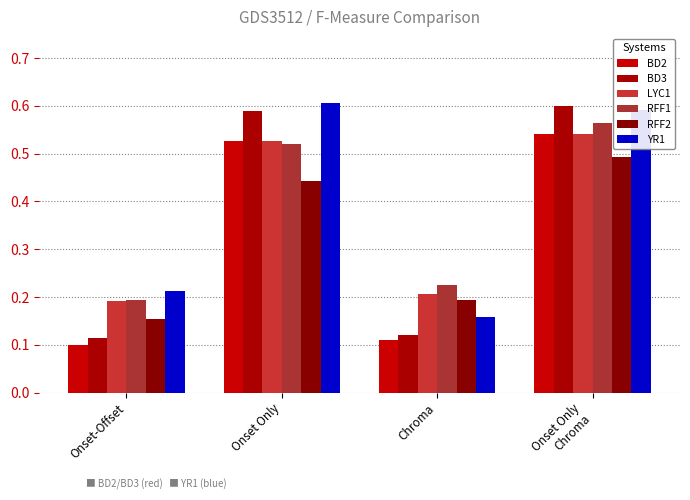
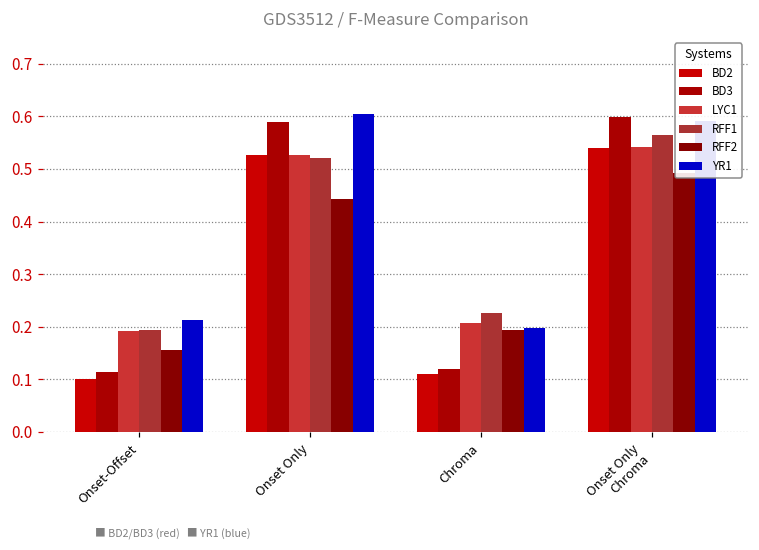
  {
    "YR1": {
      "Onset-Offset": 0.21,
      "Onset Only": 0.61,
-     "Chroma": 0.16
+     "Chroma": 0.20
    }
  }
